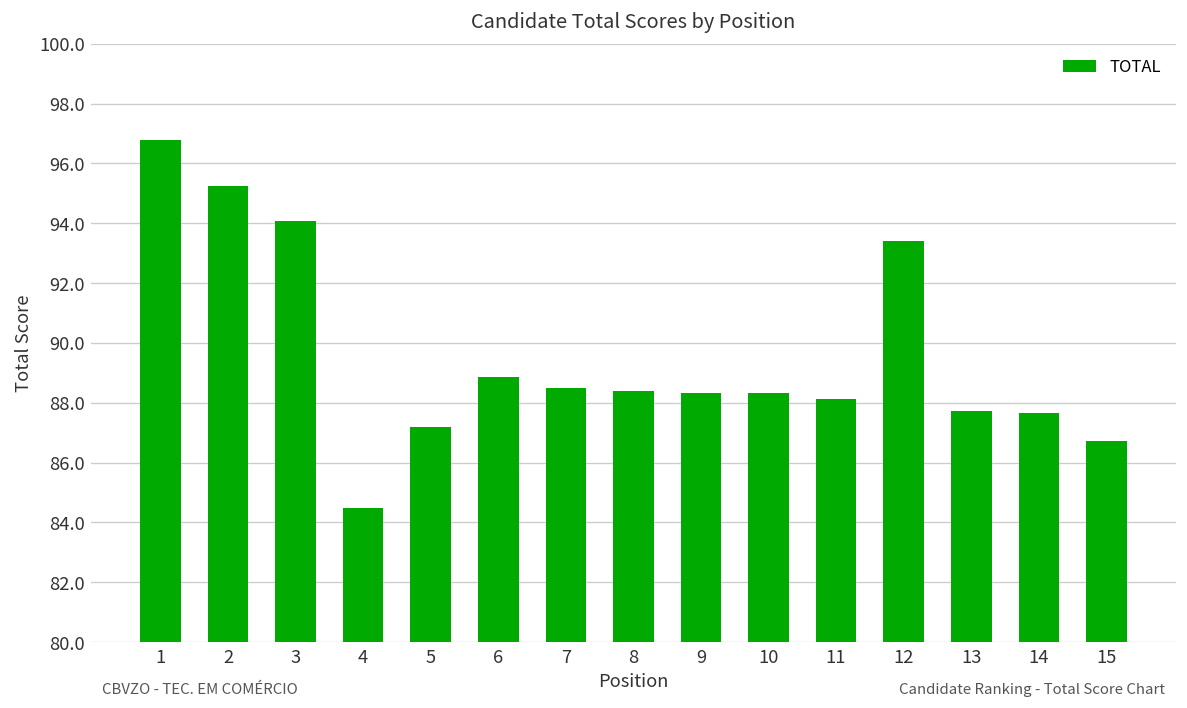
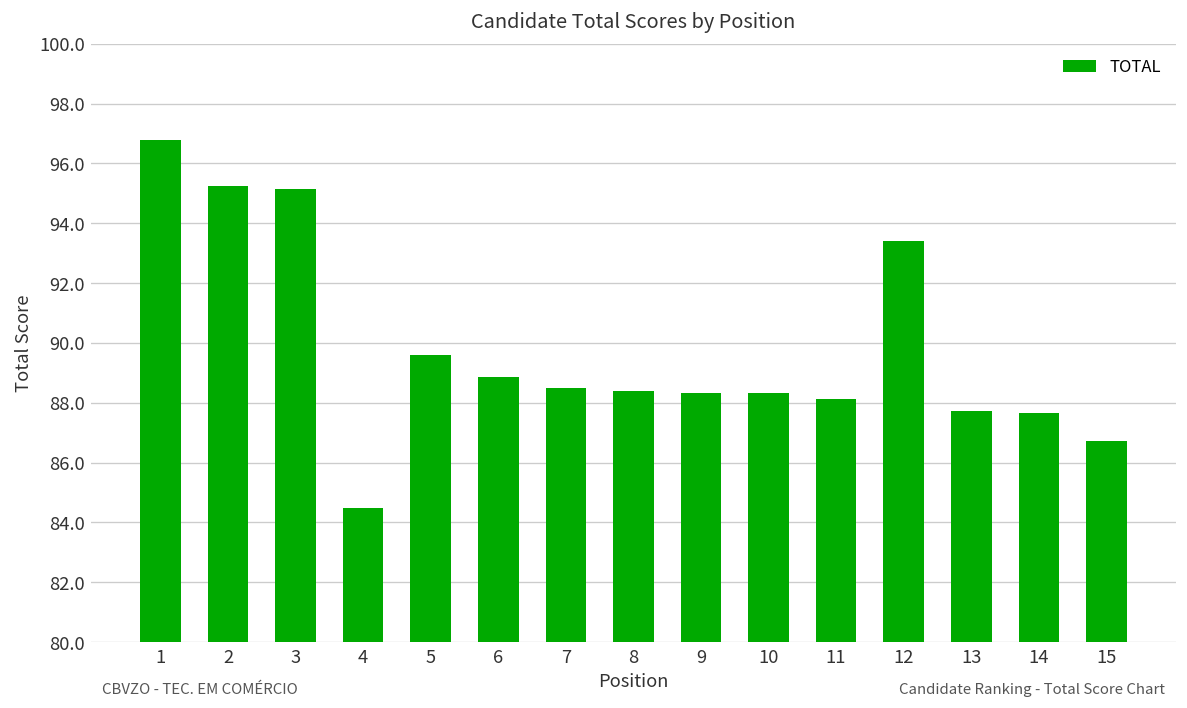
  {
    "1": 96.8,
    "2": 95.3,
-   "3": 94.1,
+   "3": 95.2,
    "4": 84.5,
-   "5": 87.2,
+   "5": 89.6,
    "6": 88.9,
    "7": 88.5,
    "8": 88.4,
    "9": 88.3,
    "10": 88.3,
    "11": 88.1,
    "12": 93.4,
    "13": 87.7,
    "14": 87.7,
    "15": 86.7
  }
